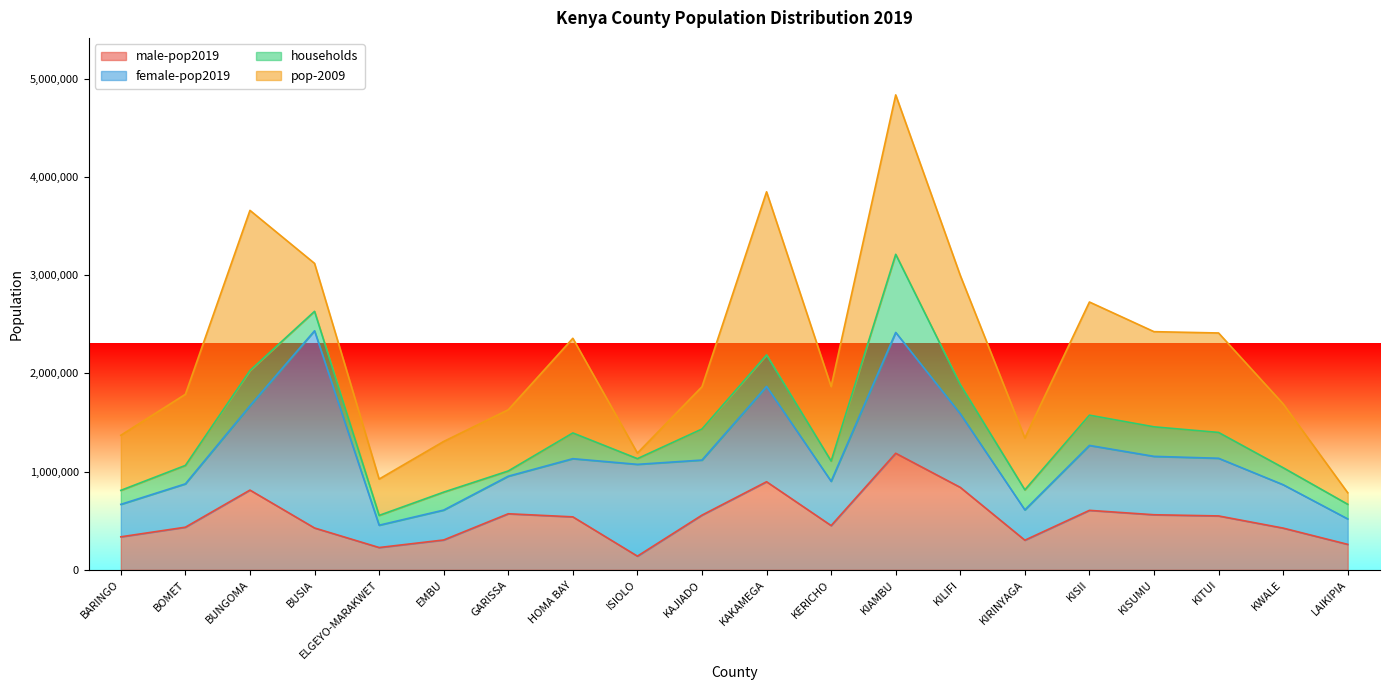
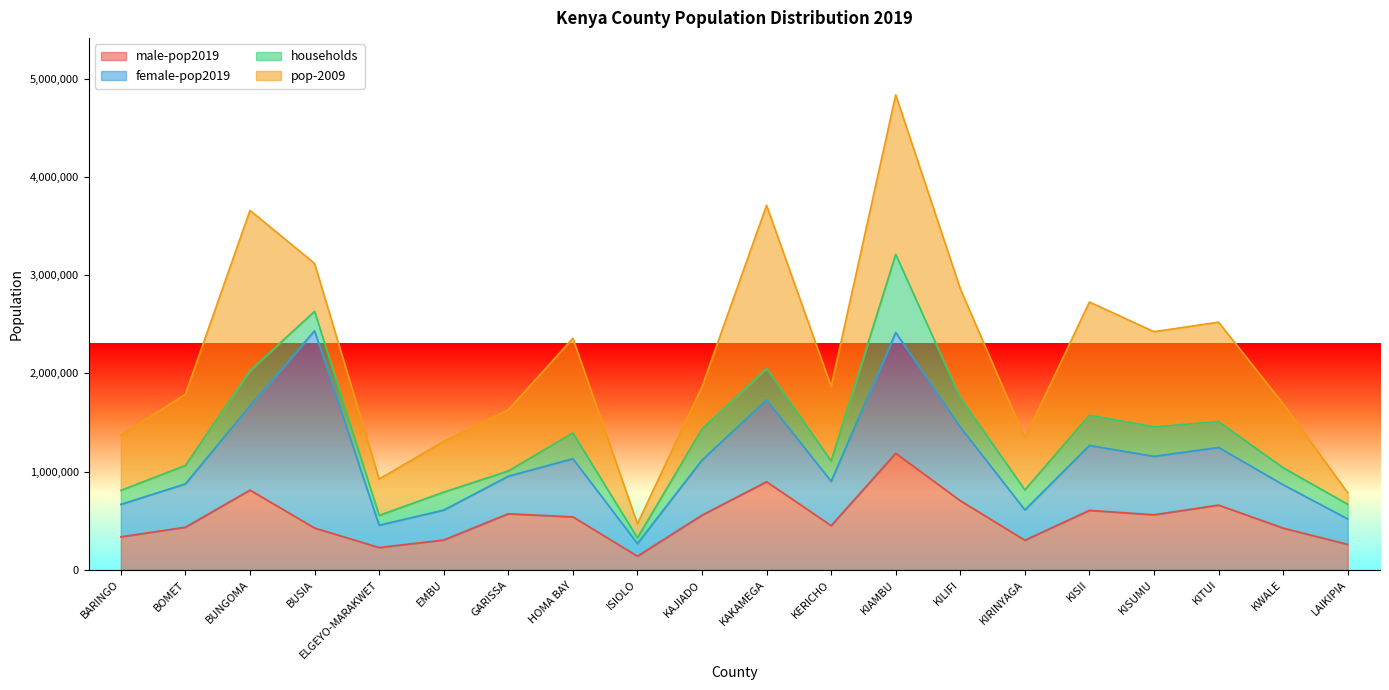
  {
    "male-pop2019": {
      "BARINGO": "300,000",
      "BOMET": "400,000",
      "BUNGOMA": "800,000",
      "BUSIA": "400,000",
      "ELGEYO-MARAKWET": "200,000",
      "EMBU": "300,000",
      "GARISSA": "600,000",
      "HOMA BAY": "500,000",
      "ISIOLO": "100,000",
      "KAJIADO": "600,000",
      "KAKAMEGA": "900,000",
      "KERICHO": "500,000",
      "KIAMBU": "1,200,000",
-     "KILIFI": "800,000",
+     "KILIFI": "700,000",
      "KIRINYAGA": "300,000",
      "KISII": "600,000",
      "KISUMU": "600,000",
-     "KITUI": "500,000",
+     "KITUI": "700,000",
      "KWALE": "400,000",
      "LAIKIPIA": "300,000"
    },
    "female-pop2019": {
      "BARINGO": "300,000",
      "BOMET": "400,000",
      "BUNGOMA": "900,000",
      "BUSIA": "2,000,000",
      "ELGEYO-MARAKWET": "200,000",
      "EMBU": "300,000",
      "GARISSA": "400,000",
      "HOMA BAY": "600,000",
-     "ISIOLO": "900,000",
+     "ISIOLO": "100,000",
      "KAJIADO": "600,000",
-     "KAKAMEGA": "1,000,000",
+     "KAKAMEGA": "800,000",
      "KERICHO": "500,000",
      "KIAMBU": "1,200,000",
      "KILIFI": "700,000",
      "KIRINYAGA": "300,000",
      "KISII": "700,000",
      "KISUMU": "600,000",
      "KITUI": "600,000",
      "KWALE": "400,000",
      "LAIKIPIA": "300,000"
    },
    "households": {
      "BARINGO": "100,000",
      "BOMET": "200,000",
      "BUNGOMA": "400,000",
      "BUSIA": "200,000",
      "ELGEYO-MARAKWET": "100,000",
      "EMBU": "200,000",
      "GARISSA": "100,000",
      "HOMA BAY": "300,000",
      "ISIOLO": "100,000",
      "KAJIADO": "300,000",
      "KAKAMEGA": "300,000",
      "KERICHO": "200,000",
      "KIAMBU": "800,000",
      "KILIFI": "300,000",
      "KIRINYAGA": "200,000",
      "KISII": "300,000",
      "KISUMU": "300,000",
      "KITUI": "300,000",
      "KWALE": "200,000",
      "LAIKIPIA": "100,000"
    },
    "pop-2009": {
      "BARINGO": "600,000",
      "BOMET": "700,000",
      "BUNGOMA": "1,600,000",
      "BUSIA": "500,000",
      "ELGEYO-MARAKWET": "400,000",
      "EMBU": "500,000",
      "GARISSA": "600,000",
      "HOMA BAY": "1,000,000",
-     "ISIOLO": "60,000",
+     "ISIOLO": "140,000",
      "KAJIADO": "400,000",
      "KAKAMEGA": "1,700,000",
      "KERICHO": "800,000",
      "KIAMBU": "1,600,000",
      "KILIFI": "1,100,000",
      "KIRINYAGA": "500,000",
      "KISII": "1,200,000",
      "KISUMU": "1,000,000",
      "KITUI": "1,000,000",
      "KWALE": "600,000",
      "LAIKIPIA": "100,000"
    }
  }
